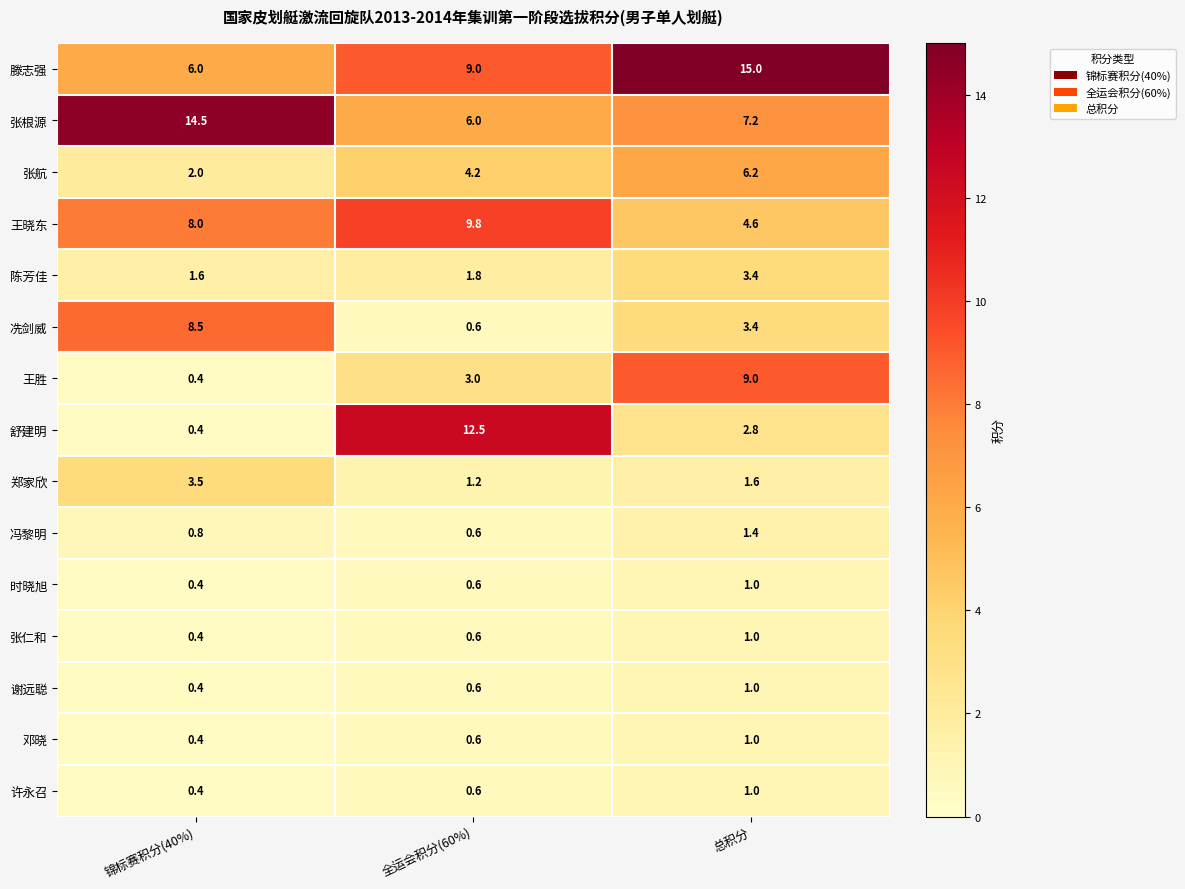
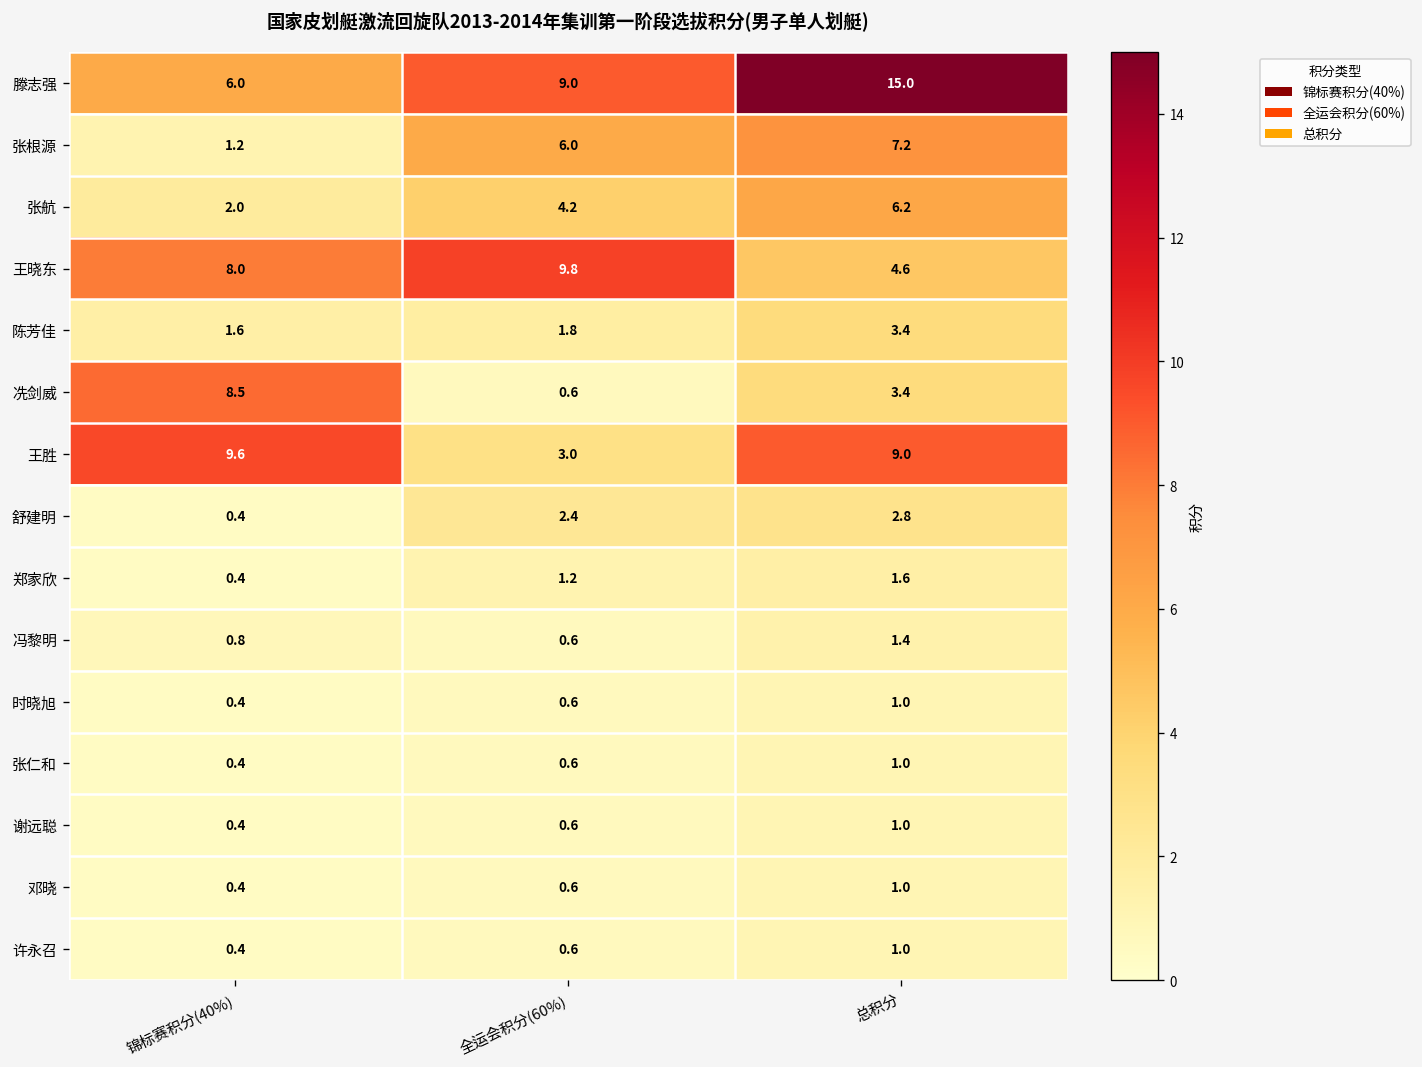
  {
    "滕志强": {
      "锦标赛积分(40%)": 6.0,
      "全运会积分(60%)": 9.0,
      "总积分": 15.0
    },
    "张根源": {
-     "锦标赛积分(40%)": 14.5,
+     "锦标赛积分(40%)": 1.2,
      "全运会积分(60%)": 6.0,
      "总积分": 7.2
    },
    "张航": {
      "锦标赛积分(40%)": 2.0,
      "全运会积分(60%)": 4.2,
      "总积分": 6.2
    },
    "王晓东": {
      "锦标赛积分(40%)": 8.0,
      "全运会积分(60%)": 9.8,
      "总积分": 4.6
    },
    "陈芳佳": {
      "锦标赛积分(40%)": 1.6,
      "全运会积分(60%)": 1.8,
      "总积分": 3.4
    },
    "冼剑威": {
      "锦标赛积分(40%)": 8.5,
      "全运会积分(60%)": 0.6,
      "总积分": 3.4
    },
    "王胜": {
-     "锦标赛积分(40%)": 0.4,
+     "锦标赛积分(40%)": 9.6,
      "全运会积分(60%)": 3.0,
      "总积分": 9.0
    },
    "舒建明": {
      "锦标赛积分(40%)": 0.4,
-     "全运会积分(60%)": 12.5,
+     "全运会积分(60%)": 2.4,
      "总积分": 2.8
    },
    "郑家欣": {
-     "锦标赛积分(40%)": 3.5,
+     "锦标赛积分(40%)": 0.4,
      "全运会积分(60%)": 1.2,
      "总积分": 1.6
    },
    "冯黎明": {
      "锦标赛积分(40%)": 0.8,
      "全运会积分(60%)": 0.6,
      "总积分": 1.4
    },
    "时晓旭": {
      "锦标赛积分(40%)": 0.4,
      "全运会积分(60%)": 0.6,
      "总积分": 1.0
    },
    "张仁和": {
      "锦标赛积分(40%)": 0.4,
      "全运会积分(60%)": 0.6,
      "总积分": 1.0
    },
    "谢远聪": {
      "锦标赛积分(40%)": 0.4,
      "全运会积分(60%)": 0.6,
      "总积分": 1.0
    },
    "邓晓": {
      "锦标赛积分(40%)": 0.4,
      "全运会积分(60%)": 0.6,
      "总积分": 1.0
    },
    "许永召": {
      "锦标赛积分(40%)": 0.4,
      "全运会积分(60%)": 0.6,
      "总积分": 1.0
    }
  }
